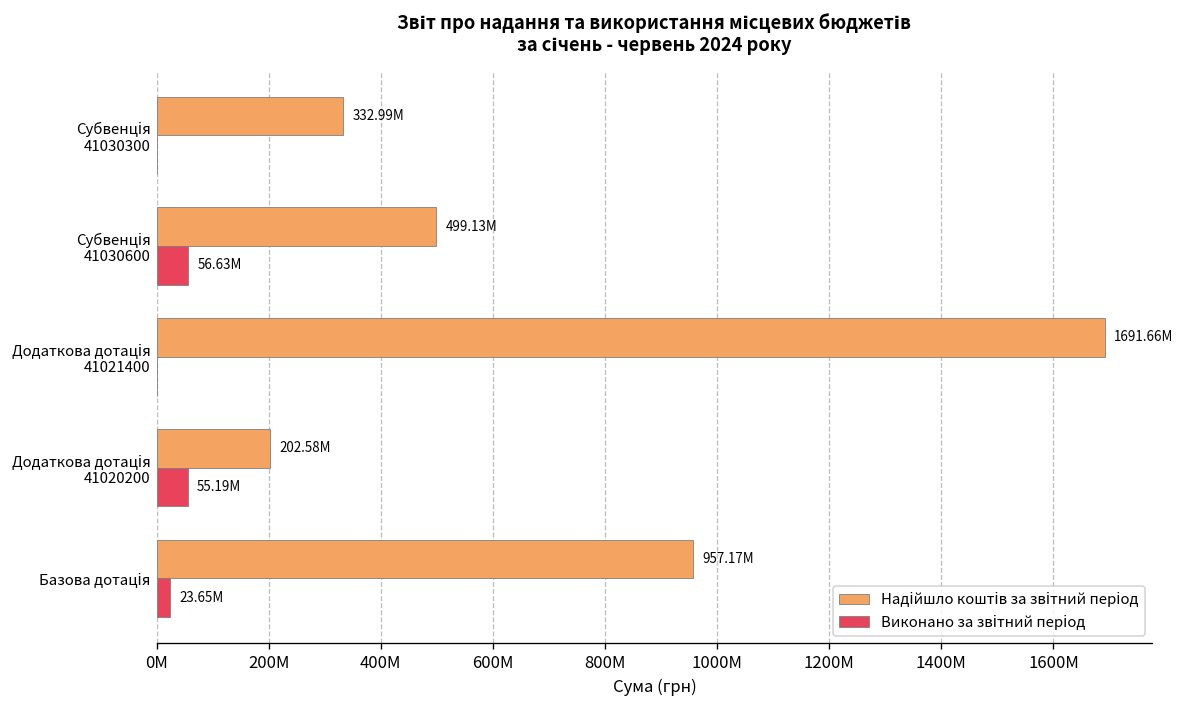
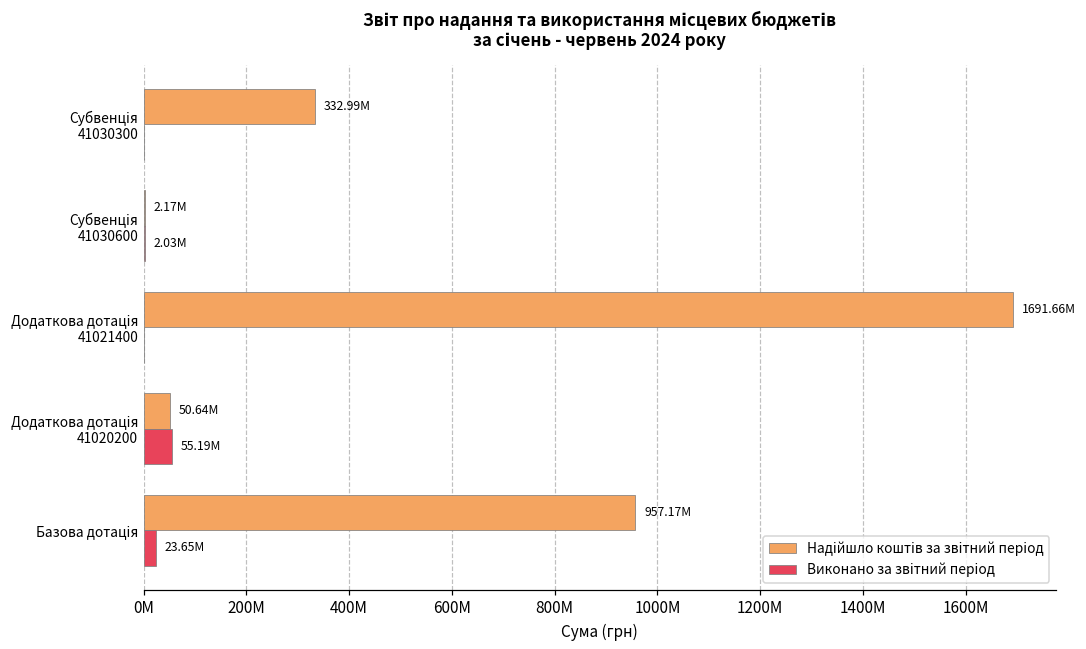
  {
    "Надійшло коштів за звітний період": {
      "Субвенція 41030300": "332.99M",
-     "Субвенція 41030600": "499.13M",
+     "Субвенція 41030600": "2.17M",
      "Додаткова дотація 41021400": "1691.66M",
-     "Додаткова дотація 41020200": "202.58M",
+     "Додаткова дотація 41020200": "50.64M",
      "Базова дотація": "957.17M"
    },
    "Виконано за звітний період": {
-     "Субвенція 41030600": "56.63M",
+     "Субвенція 41030600": "2.03M",
      "Додаткова дотація 41020200": "55.19M",
      "Базова дотація": "23.65M"
    }
  }
